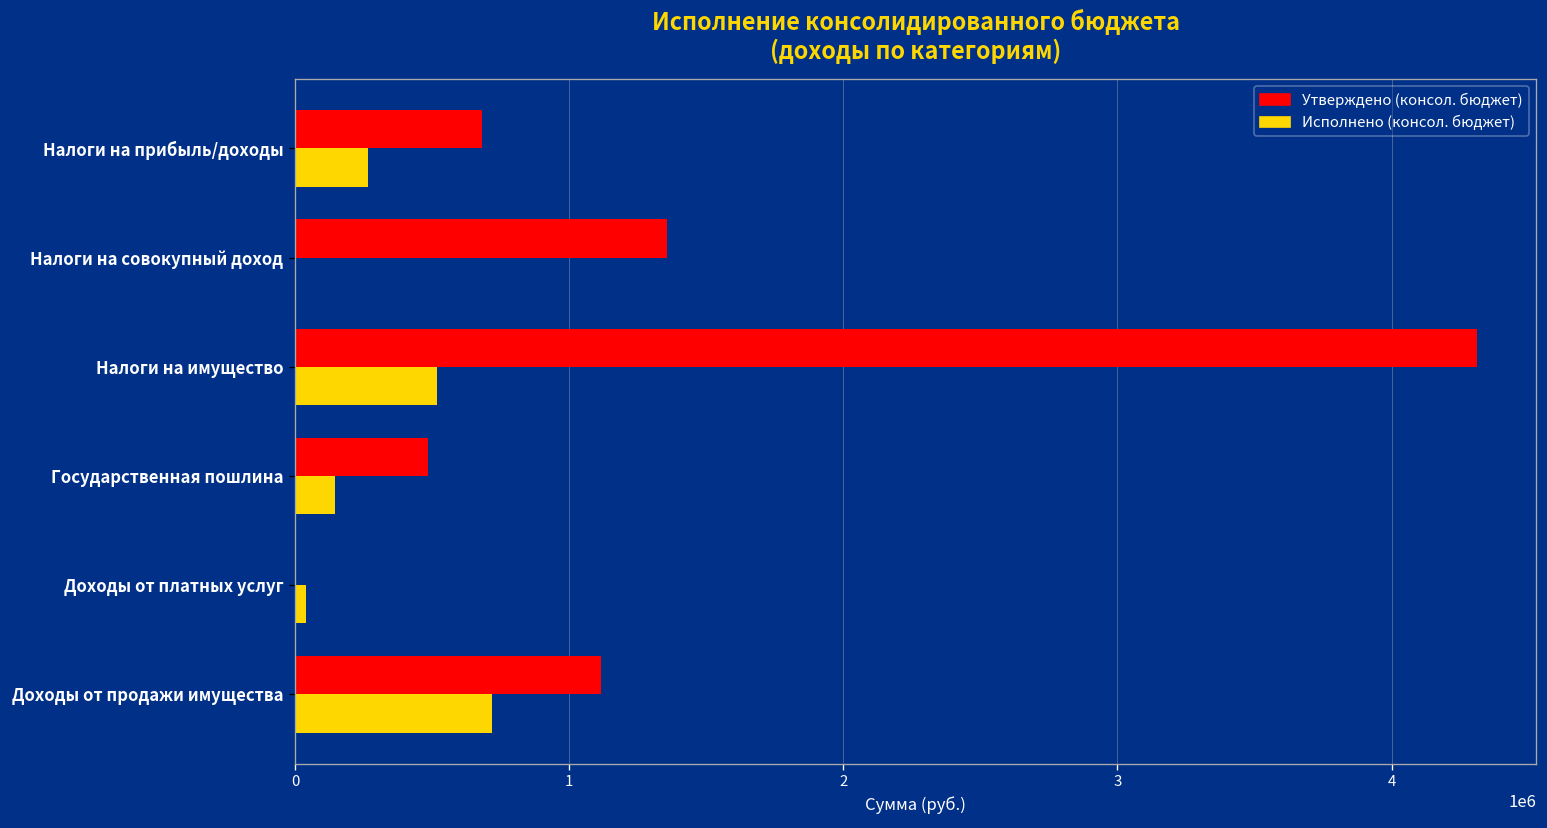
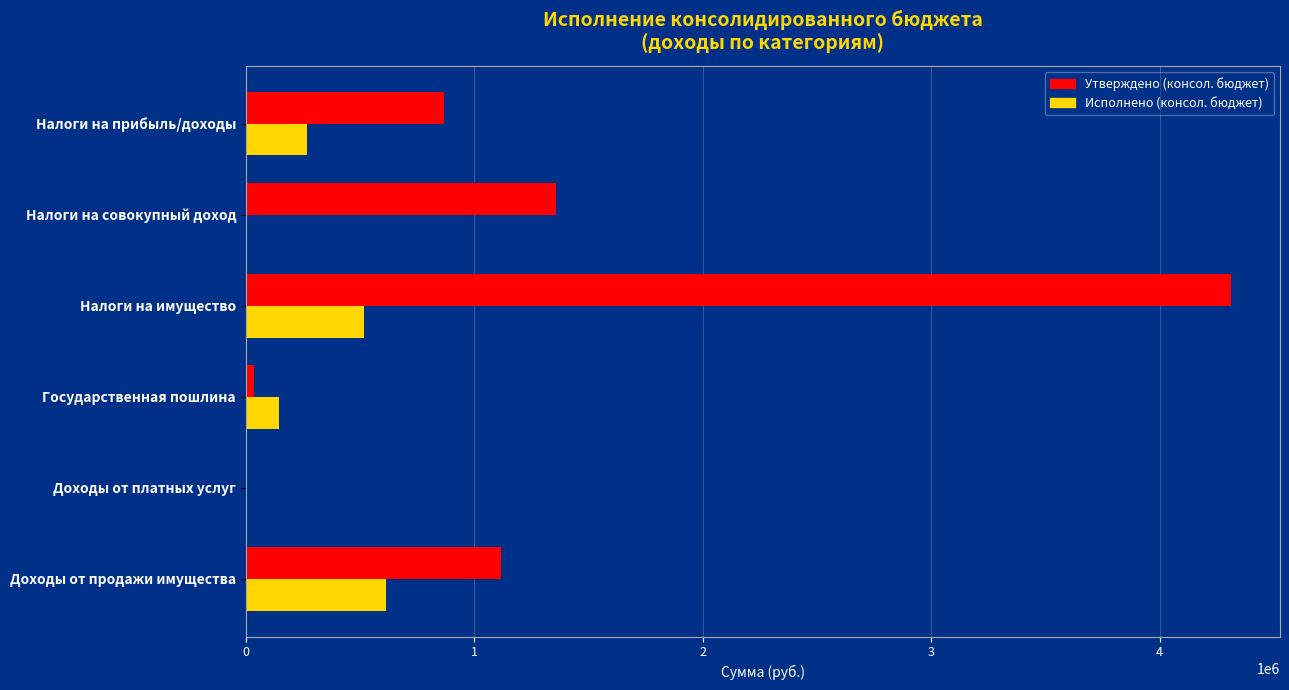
  {
    "Утверждено (консол. бюджет)": {
-     "Налоги на прибыль/доходы": 680000,
+     "Налоги на прибыль/доходы": 870000,
      "Налоги на совокупный доход": 1360000,
      "Налоги на имущество": 4310000,
-     "Государственная пошлина": 480000,
+     "Государственная пошлина": 30000,
      "Доходы от платных услуг": 0,
      "Доходы от продажи имущества": 1120000
    },
    "Исполнено (консол. бюджет)": {
      "Налоги на прибыль/доходы": 270000,
      "Налоги на совокупный доход": 0,
      "Налоги на имущество": 520000,
      "Государственная пошлина": 150000,
-     "Доходы от платных услуг": 40000,
-     "Доходы от продажи имущества": 720000
+     "Доходы от платных услуг": 0,
+     "Доходы от продажи имущества": 620000
    }
  }
